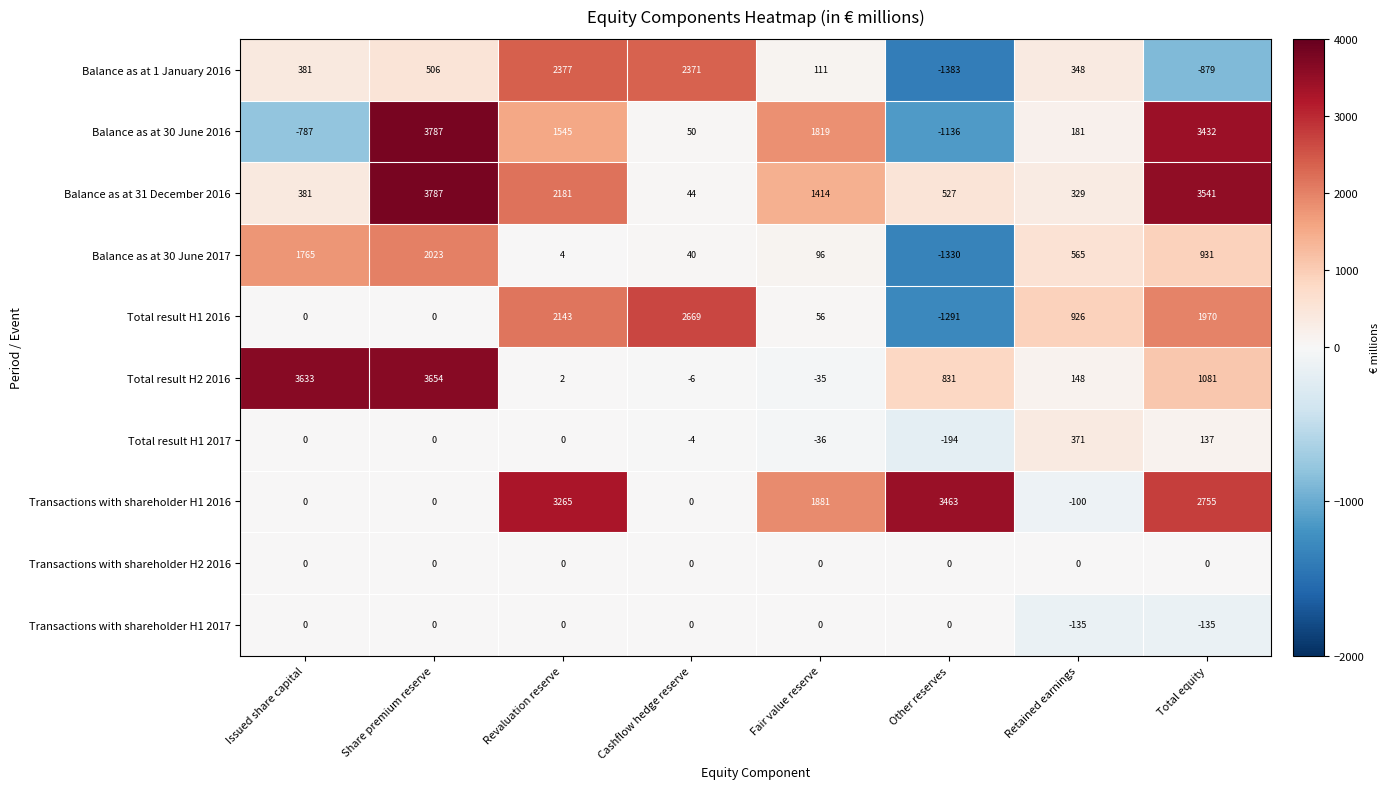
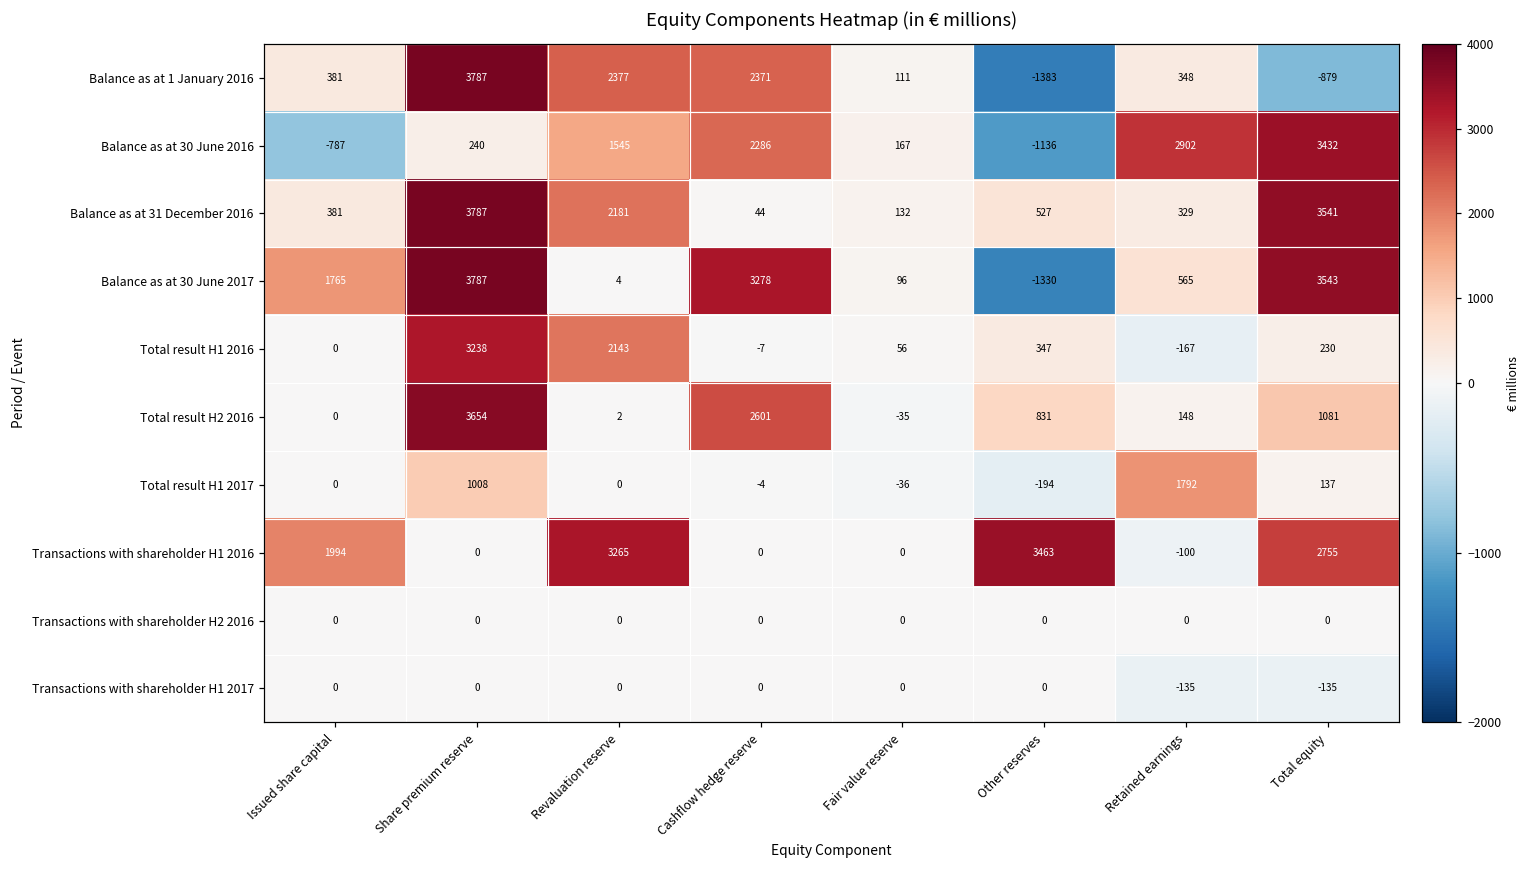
  {
    "Balance as at 1 January 2016": {
      "Issued share capital": 381,
-     "Share premium reserve": 506,
+     "Share premium reserve": 3787,
      "Revaluation reserve": 2377,
      "Cashflow hedge reserve": 2371,
      "Fair value reserve": 111,
      "Other reserves": -1383,
      "Retained earnings": 348,
      "Total equity": -879
    },
    "Balance as at 30 June 2016": {
      "Issued share capital": -787,
-     "Share premium reserve": 3787,
+     "Share premium reserve": 240,
      "Revaluation reserve": 1545,
-     "Cashflow hedge reserve": 50,
-     "Fair value reserve": 1819,
+     "Cashflow hedge reserve": 2286,
+     "Fair value reserve": 167,
      "Other reserves": -1136,
-     "Retained earnings": 181,
+     "Retained earnings": 2902,
      "Total equity": 3432
    },
    "Balance as at 31 December 2016": {
      "Issued share capital": 381,
      "Share premium reserve": 3787,
      "Revaluation reserve": 2181,
      "Cashflow hedge reserve": 44,
-     "Fair value reserve": 1414,
+     "Fair value reserve": 132,
      "Other reserves": 527,
      "Retained earnings": 329,
      "Total equity": 3541
    },
    "Balance as at 30 June 2017": {
      "Issued share capital": 1765,
-     "Share premium reserve": 2023,
+     "Share premium reserve": 3787,
      "Revaluation reserve": 4,
-     "Cashflow hedge reserve": 40,
+     "Cashflow hedge reserve": 3278,
      "Fair value reserve": 96,
      "Other reserves": -1330,
      "Retained earnings": 565,
-     "Total equity": 931
+     "Total equity": 3543
    },
    "Total result H1 2016": {
      "Issued share capital": 0,
-     "Share premium reserve": 0,
+     "Share premium reserve": 3238,
      "Revaluation reserve": 2143,
-     "Cashflow hedge reserve": 2669,
+     "Cashflow hedge reserve": -7,
      "Fair value reserve": 56,
-     "Other reserves": -1291,
-     "Retained earnings": 926,
-     "Total equity": 1970
+     "Other reserves": 347,
+     "Retained earnings": -167,
+     "Total equity": 230
    },
    "Total result H2 2016": {
-     "Issued share capital": 3633,
+     "Issued share capital": 0,
      "Share premium reserve": 3654,
      "Revaluation reserve": 2,
-     "Cashflow hedge reserve": -6,
+     "Cashflow hedge reserve": 2601,
      "Fair value reserve": -35,
      "Other reserves": 831,
      "Retained earnings": 148,
      "Total equity": 1081
    },
    "Total result H1 2017": {
      "Issued share capital": 0,
-     "Share premium reserve": 0,
+     "Share premium reserve": 1008,
      "Revaluation reserve": 0,
      "Cashflow hedge reserve": -4,
      "Fair value reserve": -36,
      "Other reserves": -194,
-     "Retained earnings": 371,
+     "Retained earnings": 1792,
      "Total equity": 137
    },
    "Transactions with shareholder H1 2016": {
-     "Issued share capital": 0,
+     "Issued share capital": 1994,
      "Share premium reserve": 0,
      "Revaluation reserve": 3265,
      "Cashflow hedge reserve": 0,
-     "Fair value reserve": 1881,
+     "Fair value reserve": 0,
      "Other reserves": 3463,
      "Retained earnings": -100,
      "Total equity": 2755
    },
    "Transactions with shareholder H2 2016": {
      "Issued share capital": 0,
      "Share premium reserve": 0,
      "Revaluation reserve": 0,
      "Cashflow hedge reserve": 0,
      "Fair value reserve": 0,
      "Other reserves": 0,
      "Retained earnings": 0,
      "Total equity": 0
    },
    "Transactions with shareholder H1 2017": {
      "Issued share capital": 0,
      "Share premium reserve": 0,
      "Revaluation reserve": 0,
      "Cashflow hedge reserve": 0,
      "Fair value reserve": 0,
      "Other reserves": 0,
      "Retained earnings": -135,
      "Total equity": -135
    }
  }
